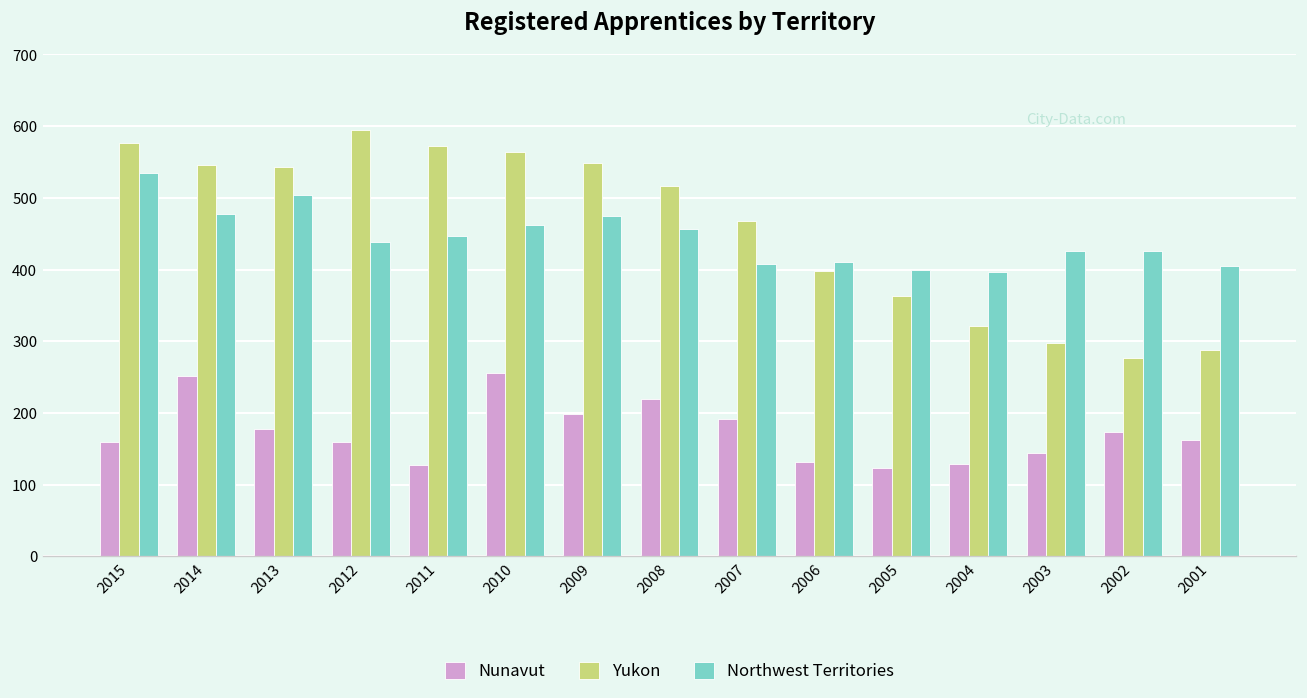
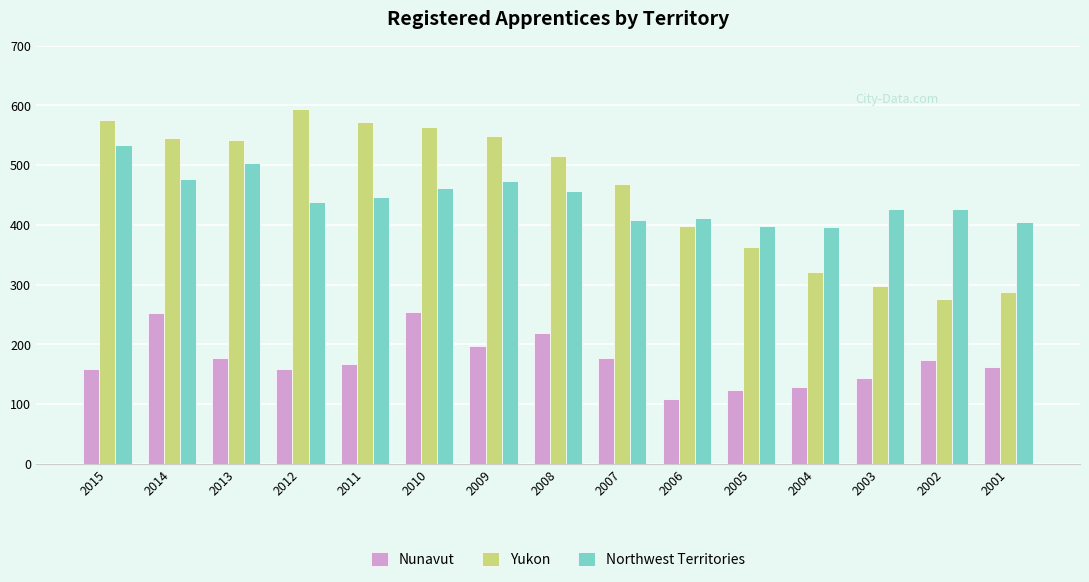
  {
    "Nunavut": {
      "2015": 160,
      "2014": 250,
      "2013": 180,
      "2012": 160,
-     "2011": 130,
+     "2011": 170,
      "2010": 260,
      "2009": 200,
      "2008": 220,
-     "2007": 190,
-     "2006": 130,
+     "2007": 180,
+     "2006": 110,
      "2005": 120,
      "2004": 130,
      "2003": 140,
      "2002": 170,
      "2001": 160
    },
    "Yukon": {
      "2015": 580,
      "2014": 550,
      "2013": 540,
      "2012": 590,
      "2011": 570,
      "2010": 560,
      "2009": 550,
      "2008": 520,
      "2007": 470,
      "2006": 400,
      "2005": 360,
      "2004": 320,
      "2003": 300,
      "2002": 280,
      "2001": 290
    },
    "Northwest Territories": {
      "2015": 530,
      "2014": 480,
      "2013": 500,
      "2012": 440,
      "2011": 450,
      "2010": 460,
      "2009": 470,
      "2008": 460,
      "2007": 410,
      "2006": 410,
      "2005": 400,
      "2004": 400,
      "2003": 430,
      "2002": 430,
      "2001": 410
    }
  }
